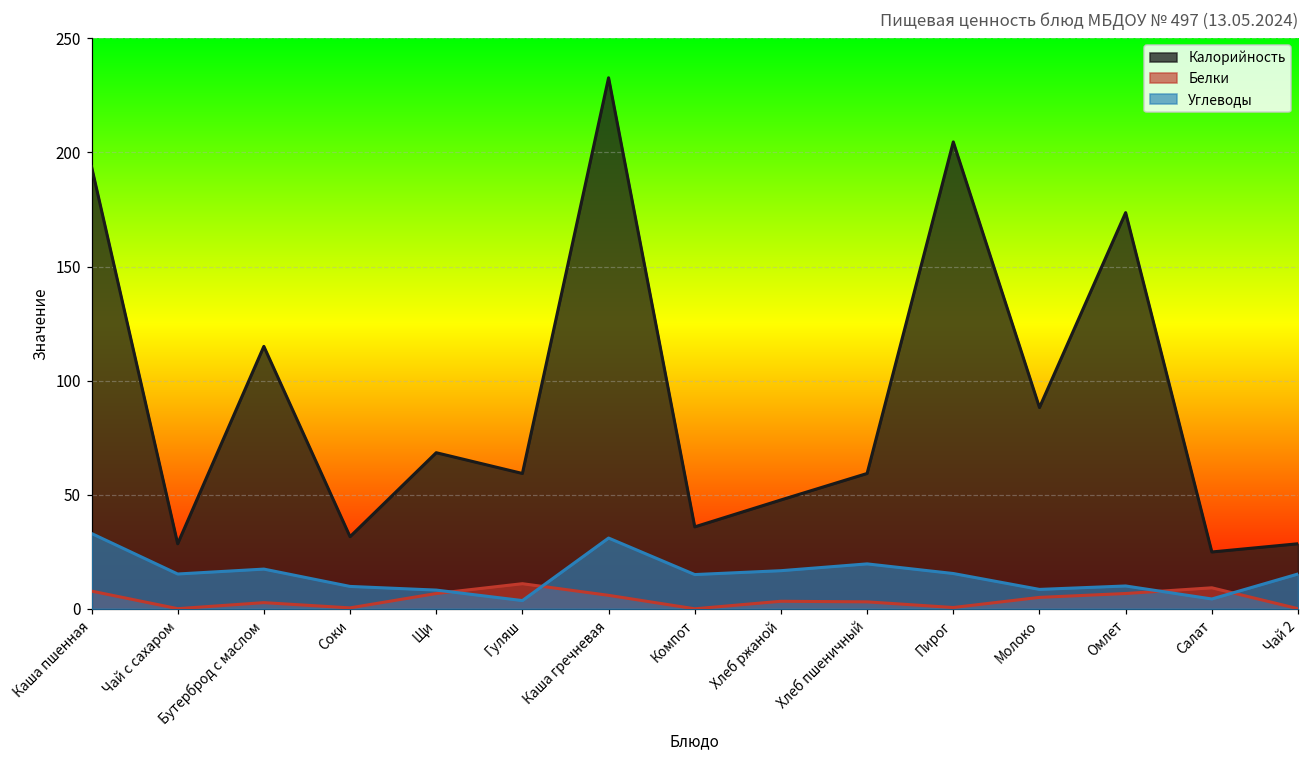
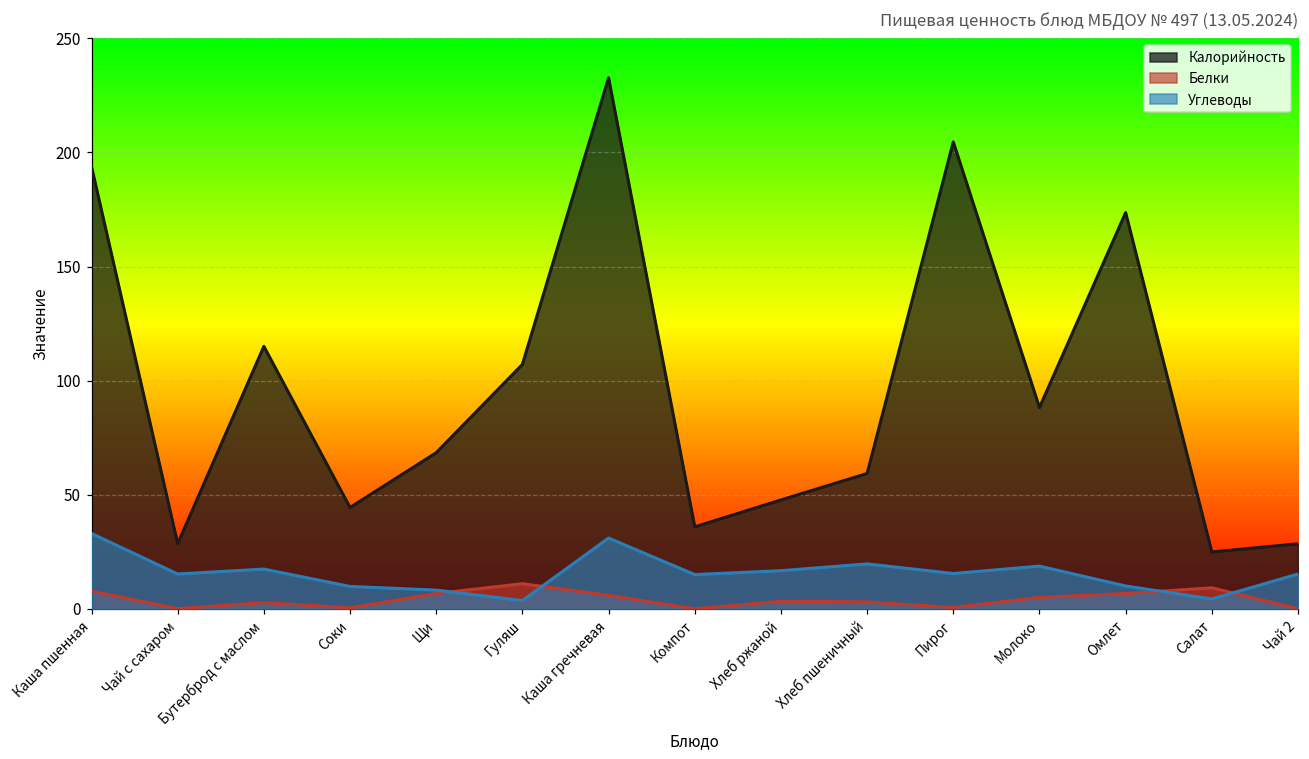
  {
    "Калорийность": {
      "Каша пшенная": 194,
      "Чай с сахаром": 29,
      "Бутерброд с маслом": 115,
-     "Соки": 32,
+     "Соки": 44,
      "Щи": 68,
-     "Гуляш": 59,
+     "Гуляш": 107,
      "Каша гречневая": 233,
      "Компот": 36,
      "Хлеб ржаной": 48,
      "Хлеб пшеничный": 59,
      "Пирог": 205,
      "Молоко": 88,
      "Омлет": 174,
      "Салат": 25,
      "Чай 2": 29
    },
    "Белки": {
      "Каша пшенная": 8,
      "Чай с сахаром": 0,
      "Бутерброд с маслом": 3,
      "Соки": 0,
      "Щи": 7,
      "Гуляш": 11,
      "Каша гречневая": 6,
      "Компот": 0,
      "Хлеб ржаной": 3,
      "Хлеб пшеничный": 3,
      "Пирог": 1,
      "Молоко": 5,
      "Омлет": 7,
      "Салат": 9,
      "Чай 2": 0
    },
    "Углеводы": {
      "Каша пшенная": 33,
      "Чай с сахаром": 15,
      "Бутерброд с маслом": 17,
      "Соки": 10,
      "Щи": 8,
      "Гуляш": 4,
      "Каша гречневая": 31,
      "Компот": 15,
      "Хлеб ржаной": 17,
      "Хлеб пшеничный": 20,
      "Пирог": 15,
-     "Молоко": 9,
+     "Молоко": 19,
      "Омлет": 10,
      "Салат": 4,
      "Чай 2": 15
    }
  }
